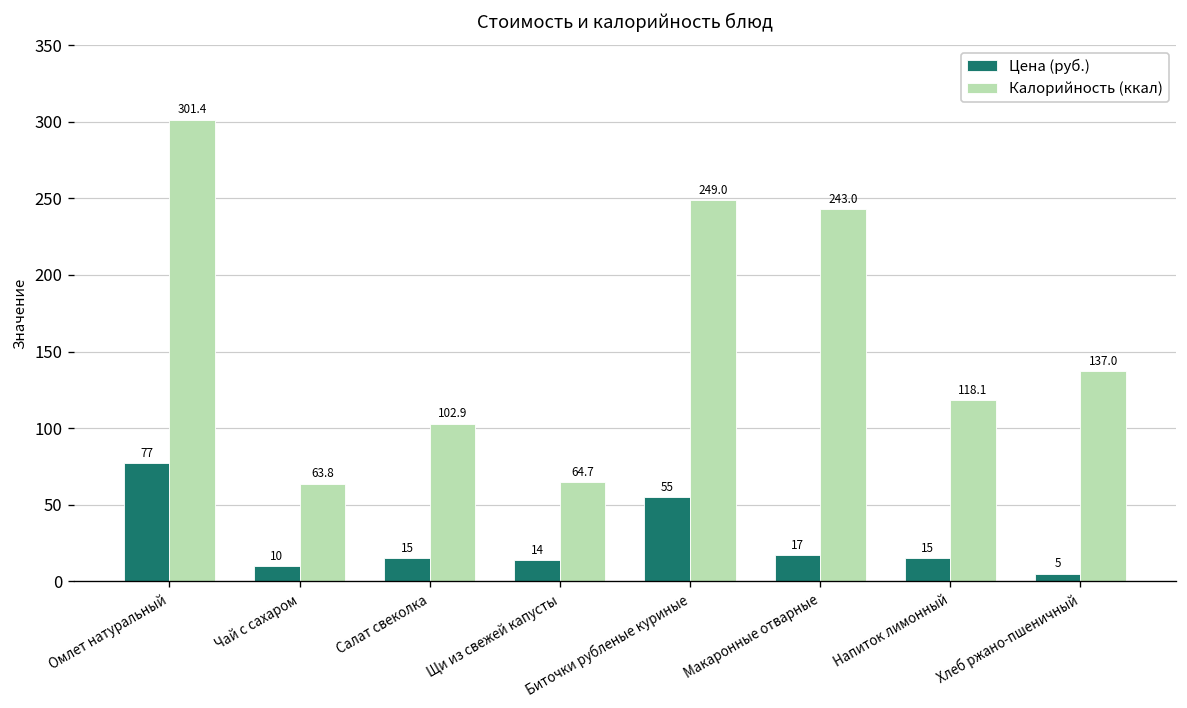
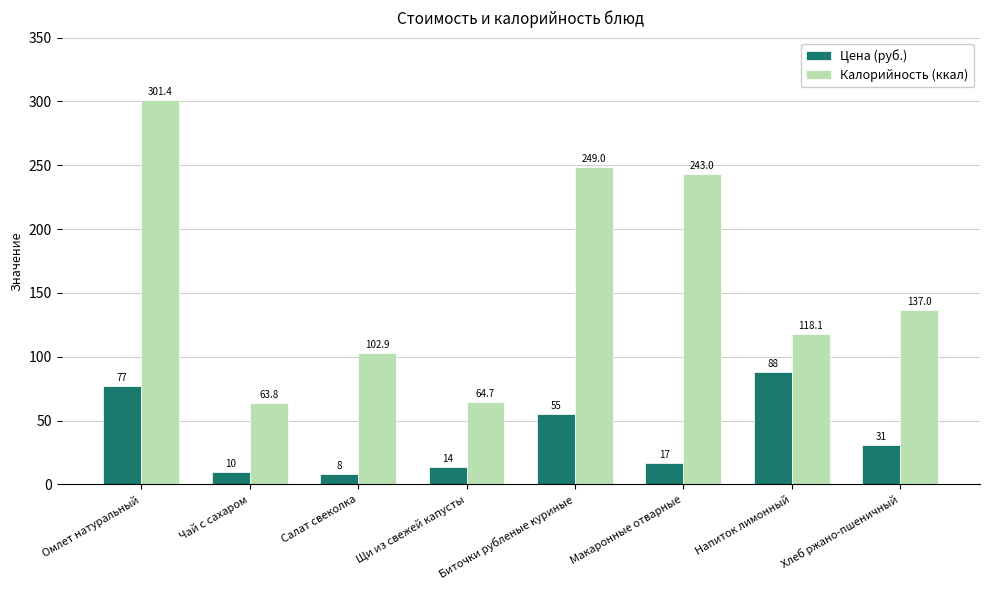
  {
    "Цена (руб.)": {
      "Омлет натуральный": 77,
      "Чай с сахаром": 10,
-     "Салат свеколка": 15,
+     "Салат свеколка": 8,
      "Щи из свежей капусты": 14,
      "Биточки рубленые куриные": 55,
      "Макаронные отварные": 17,
-     "Напиток лимонный": 15,
-     "Хлеб ржано-пшеничный": 5
+     "Напиток лимонный": 88,
+     "Хлеб ржано-пшеничный": 31
    },
    "Калорийность (ккал)": {
      "Омлет натуральный": 301.4,
      "Чай с сахаром": 63.8,
      "Салат свеколка": 102.9,
      "Щи из свежей капусты": 64.7,
      "Биточки рубленые куриные": 249.0,
      "Макаронные отварные": 243.0,
      "Напиток лимонный": 118.1,
      "Хлеб ржано-пшеничный": 137.0
    }
  }
